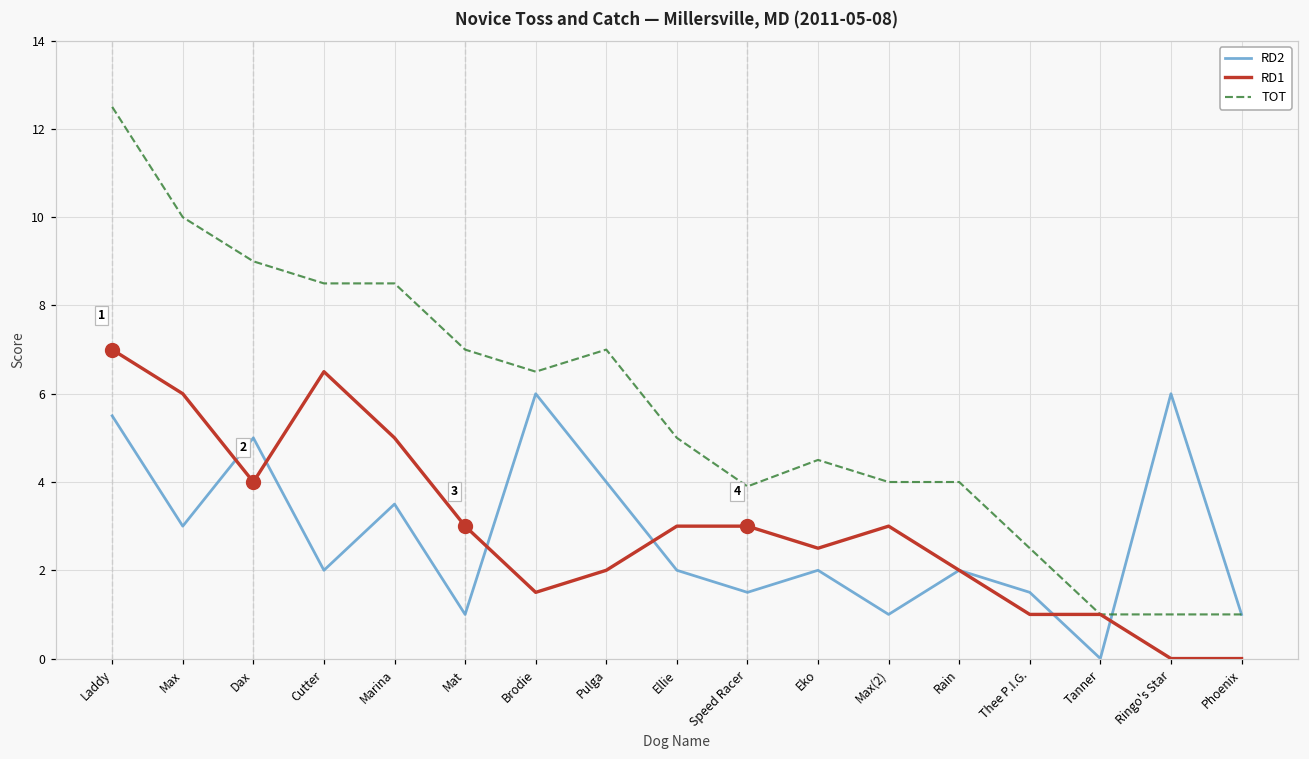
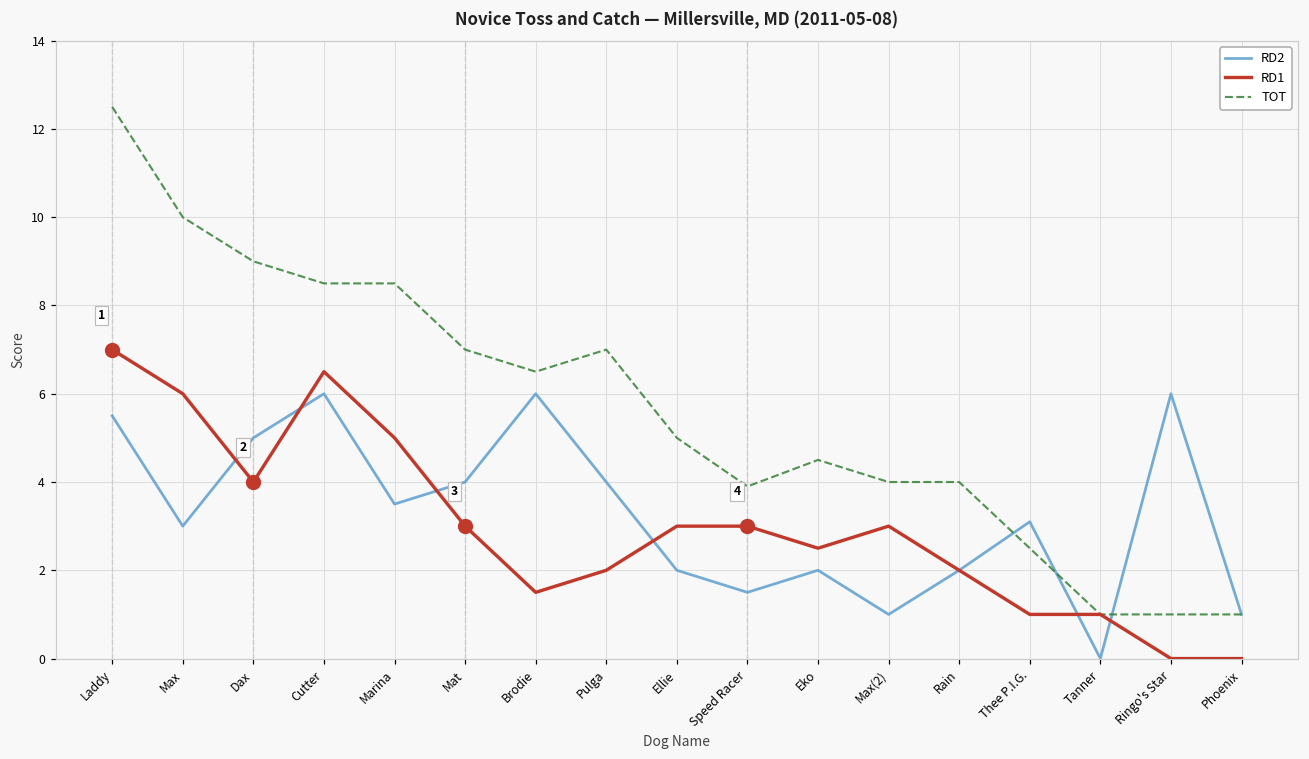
  {
    "RD2": {
      "Laddy": 5.5,
      "Max": 3.0,
-     "Cutter": 2,
+     "Cutter": 6,
      "Marina": 3.5,
-     "Mat": 1,
+     "Mat": 4,
      "Brodie": 6.0,
      "Pulga": 4.0,
      "Ellie": 2.0,
      "Speed Racer": 1.5,
      "Eko": 2.0,
      "Max(2)": 1.0,
-     "Thee P.I.G.": 1.5,
+     "Thee P.I.G.": 3.1,
      "Tanner": 0.0,
      "Ringo's Star": 6.0
    },
    "TOT": {
      "Laddy": 12.5,
      "Max": 10.0,
      "Dax": 9.0,
      "Cutter": 8.5,
      "Marina": 8.5,
      "Mat": 7.0,
      "Brodie": 6.5,
      "Pulga": 7.0,
      "Ellie": 5.0,
      "Eko": 4.5,
      "Max(2)": 4.0,
      "Rain": 4.0,
      "Thee P.I.G.": 2.5,
      "Ringo's Star": 1.0
    }
  }
